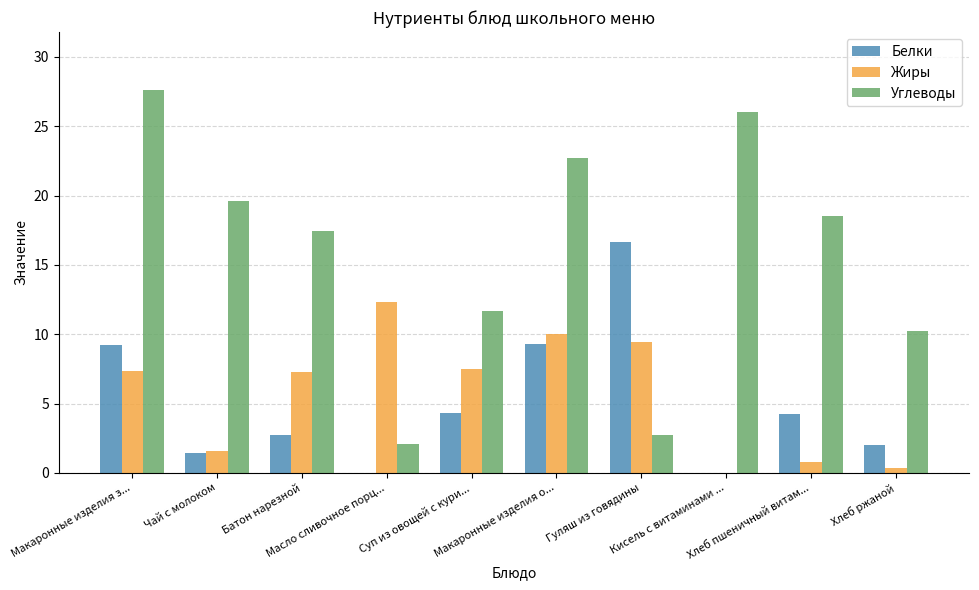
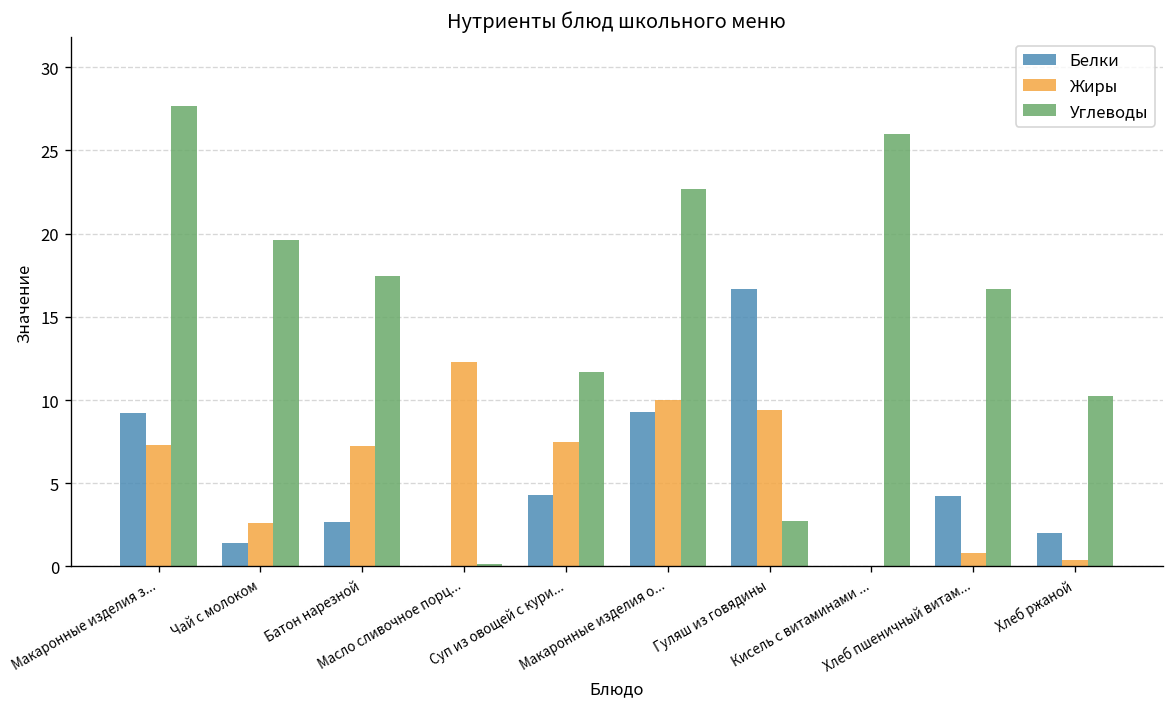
  {
    "Белки": {
      "Макаронные изделия з...": 9.2,
      "Чай с молоком": 1.4,
      "Батон нарезной": 2.7,
      "Масло сливочное порц...": 0.0,
      "Суп из овощей с кури...": 4.3,
      "Макаронные изделия о...": 9.3,
      "Гуляш из говядины": 16.7,
      "Кисель с витаминами ...": 0.0,
      "Хлеб пшеничный витам...": 4.3,
      "Хлеб ржаной": 2.0
    },
    "Жиры": {
      "Макаронные изделия з...": 7.3,
-     "Чай с молоком": 1.6,
+     "Чай с молоком": 2.6,
      "Батон нарезной": 7.3,
      "Масло сливочное порц...": 12.3,
      "Суп из овощей с кури...": 7.5,
      "Макаронные изделия о...": 10.0,
      "Гуляш из говядины": 9.4,
      "Кисель с витаминами ...": 0.0,
      "Хлеб пшеничный витам...": 0.8,
      "Хлеб ржаной": 0.4
    },
    "Углеводы": {
      "Макаронные изделия з...": 27.6,
      "Чай с молоком": 19.6,
      "Батон нарезной": 17.4,
-     "Масло сливочное порц...": 2.1,
+     "Масло сливочное порц...": 0.2,
      "Суп из овощей с кури...": 11.7,
      "Макаронные изделия о...": 22.7,
      "Гуляш из говядины": 2.7,
      "Кисель с витаминами ...": 26.0,
-     "Хлеб пшеничный витам...": 18.5,
+     "Хлеб пшеничный витам...": 16.7,
      "Хлеб ржаной": 10.2
    }
  }
